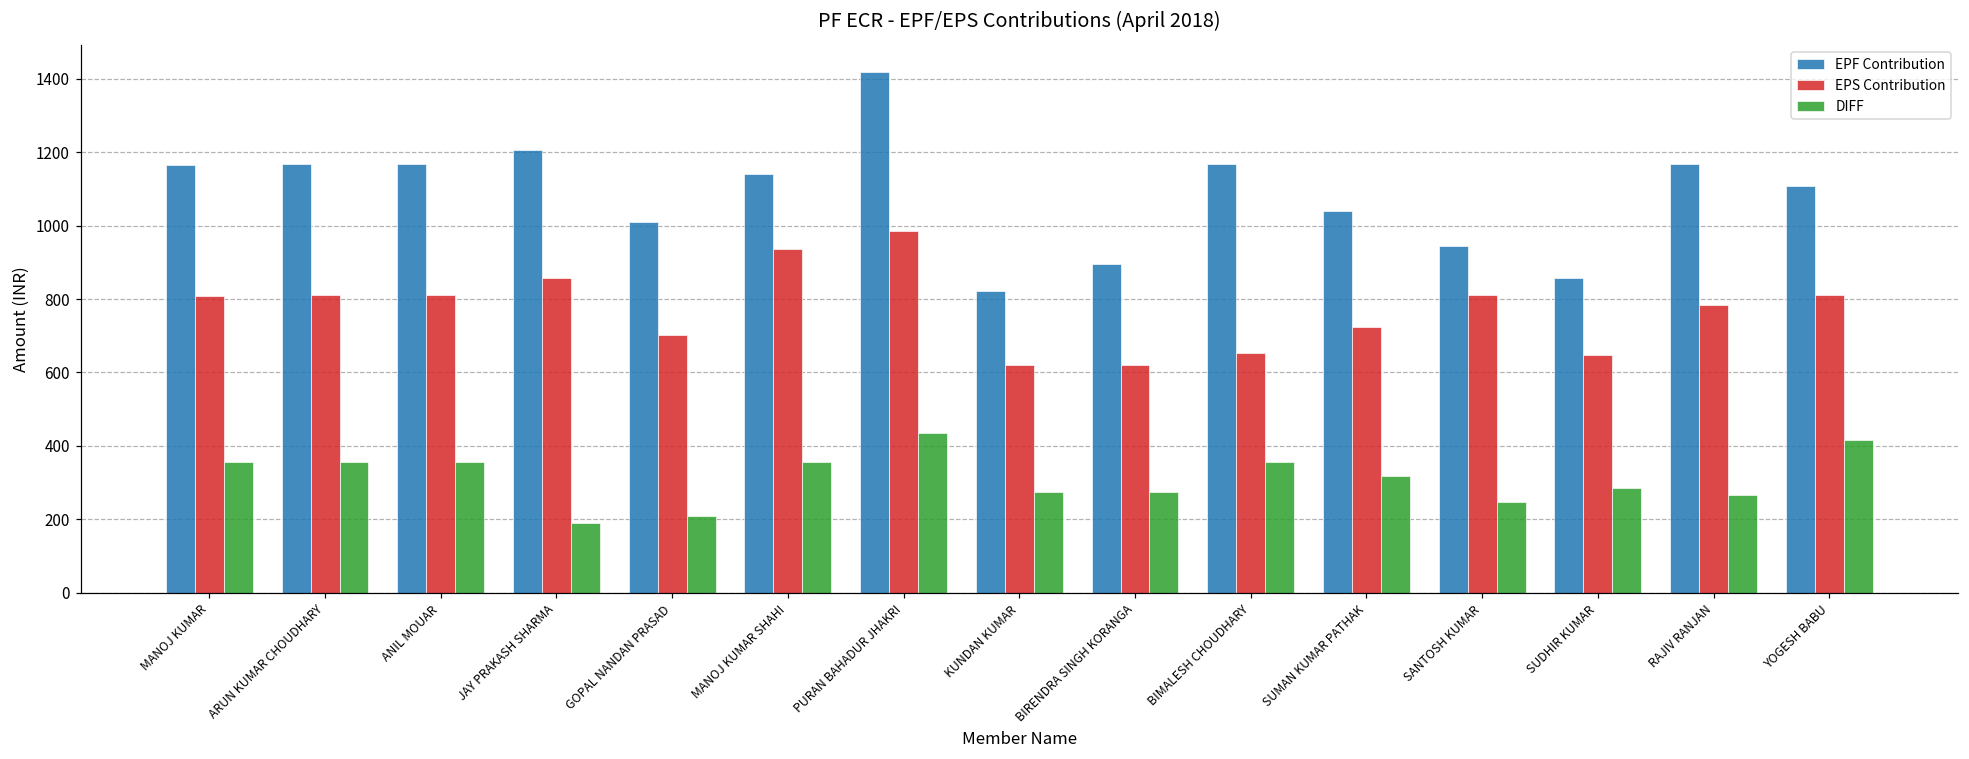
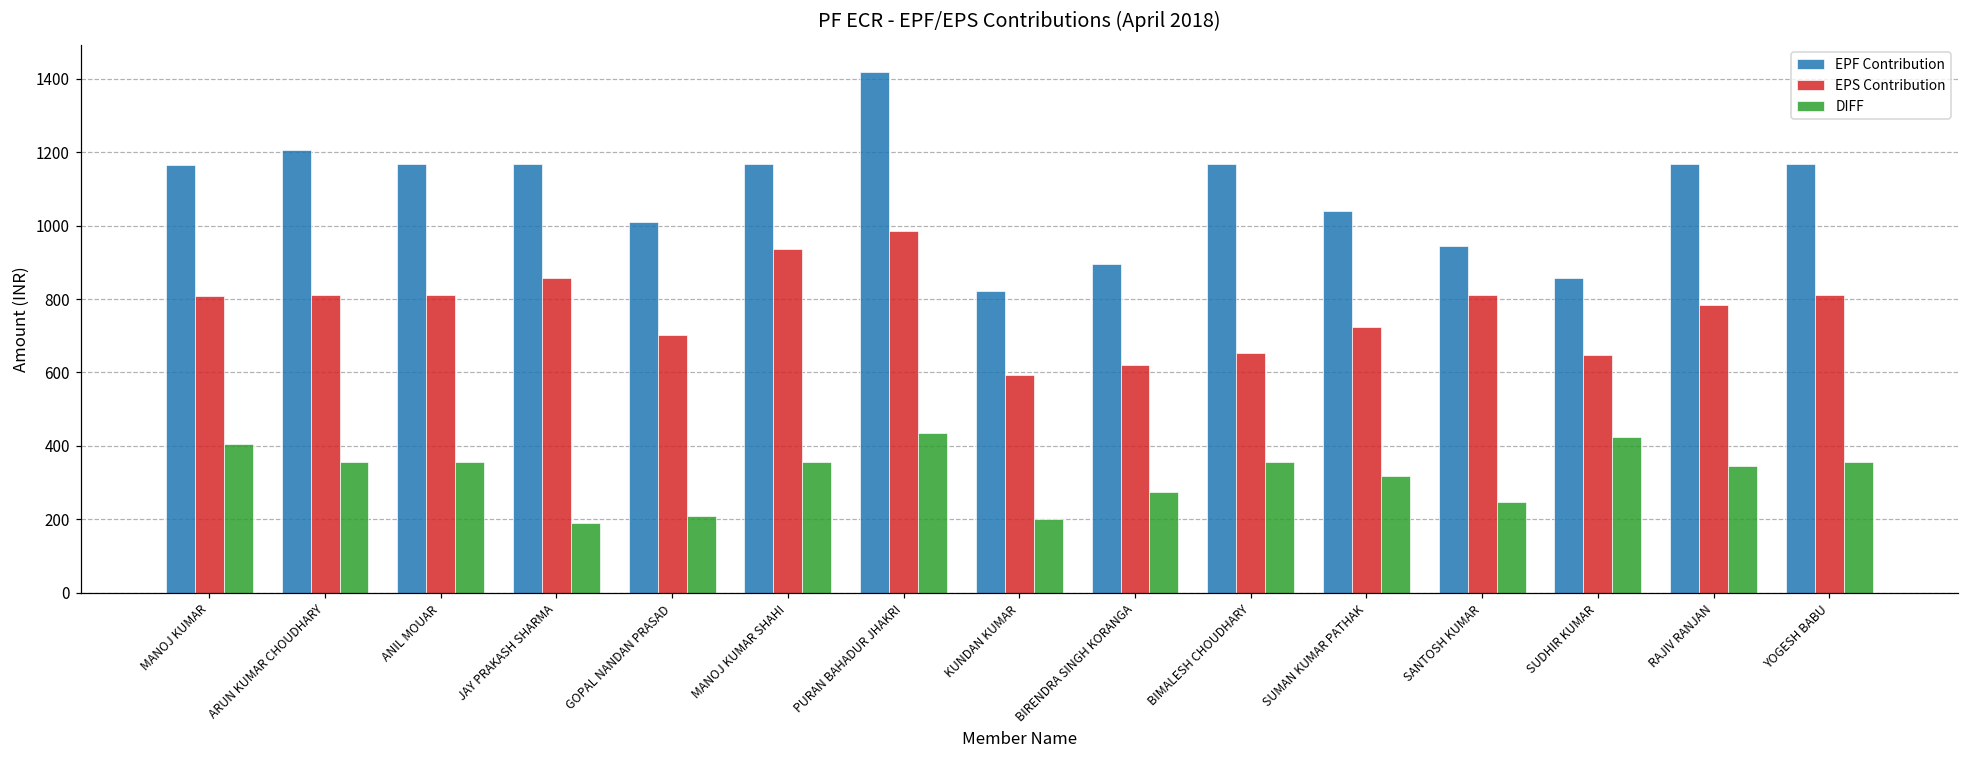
  {
    "EPF Contribution": {
      "MANOJ KUMAR": 1160,
-     "ARUN KUMAR CHOUDHARY": 1170,
+     "ARUN KUMAR CHOUDHARY": 1210,
      "ANIL MOUAR": 1170,
-     "JAY PRAKASH SHARMA": 1210,
+     "JAY PRAKASH SHARMA": 1170,
      "GOPAL NANDAN PRASAD": 1010,
-     "MANOJ KUMAR SHAHI": 1140,
+     "MANOJ KUMAR SHAHI": 1170,
      "PURAN BAHADUR JHAKRI": 1420,
      "KUNDAN KUMAR": 820,
      "BIRENDRA SINGH KORANGA": 900,
      "BIMALESH CHOUDHARY": 1170,
      "SUMAN KUMAR PATHAK": 1040,
      "SANTOSH KUMAR": 940,
      "SUDHIR KUMAR": 860,
      "RAJIV RANJAN": 1170,
-     "YOGESH BABU": 1110
+     "YOGESH BABU": 1170
    },
    "EPS Contribution": {
      "MANOJ KUMAR": 810,
      "ARUN KUMAR CHOUDHARY": 810,
      "ANIL MOUAR": 810,
      "JAY PRAKASH SHARMA": 860,
      "GOPAL NANDAN PRASAD": 700,
      "MANOJ KUMAR SHAHI": 940,
      "PURAN BAHADUR JHAKRI": 990,
-     "KUNDAN KUMAR": 620,
+     "KUNDAN KUMAR": 590,
      "BIRENDRA SINGH KORANGA": 620,
      "BIMALESH CHOUDHARY": 650,
      "SUMAN KUMAR PATHAK": 720,
      "SANTOSH KUMAR": 810,
      "SUDHIR KUMAR": 650,
      "RAJIV RANJAN": 780,
      "YOGESH BABU": 810
    },
    "DIFF": {
-     "MANOJ KUMAR": 360,
+     "MANOJ KUMAR": 410,
      "ARUN KUMAR CHOUDHARY": 360,
      "ANIL MOUAR": 360,
      "JAY PRAKASH SHARMA": 190,
      "GOPAL NANDAN PRASAD": 210,
      "MANOJ KUMAR SHAHI": 360,
      "PURAN BAHADUR JHAKRI": 440,
-     "KUNDAN KUMAR": 270,
+     "KUNDAN KUMAR": 200,
      "BIRENDRA SINGH KORANGA": 270,
      "BIMALESH CHOUDHARY": 360,
      "SUMAN KUMAR PATHAK": 320,
      "SANTOSH KUMAR": 250,
-     "SUDHIR KUMAR": 290,
-     "RAJIV RANJAN": 270,
-     "YOGESH BABU": 420
+     "SUDHIR KUMAR": 420,
+     "RAJIV RANJAN": 350,
+     "YOGESH BABU": 360
    }
  }
